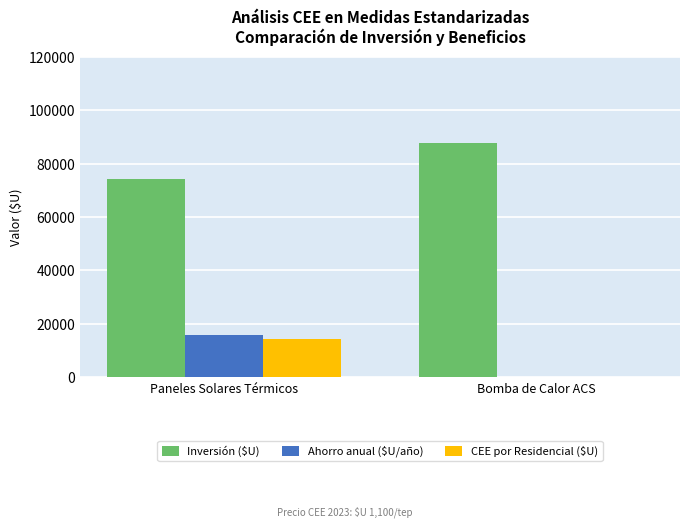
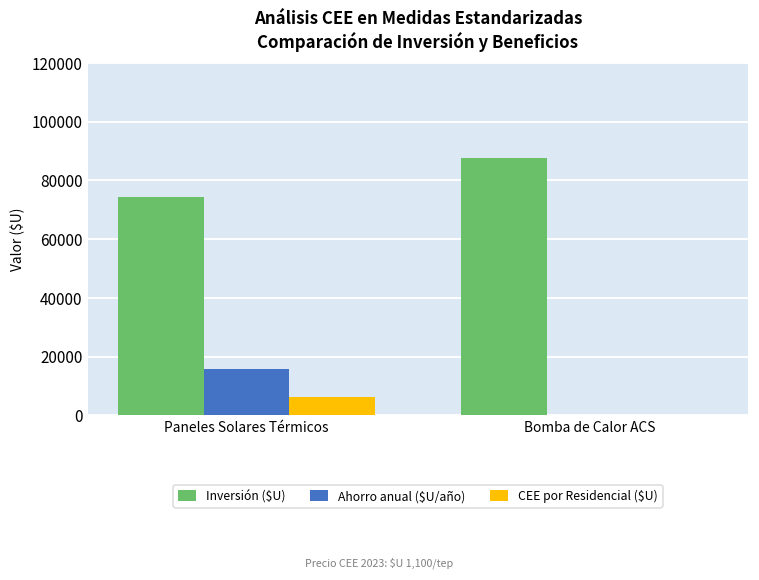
  {
    "Inversión ($U)": {
      "Paneles Solares Térmicos": 74000,
      "Bomba de Calor ACS": 88000
    },
    "Ahorro anual ($U/año)": {
      "Paneles Solares Térmicos": 16000,
      "Bomba de Calor ACS": 0
    },
    "CEE por Residencial ($U)": {
-     "Paneles Solares Térmicos": 14000,
+     "Paneles Solares Térmicos": 6000,
      "Bomba de Calor ACS": 0
    }
  }
